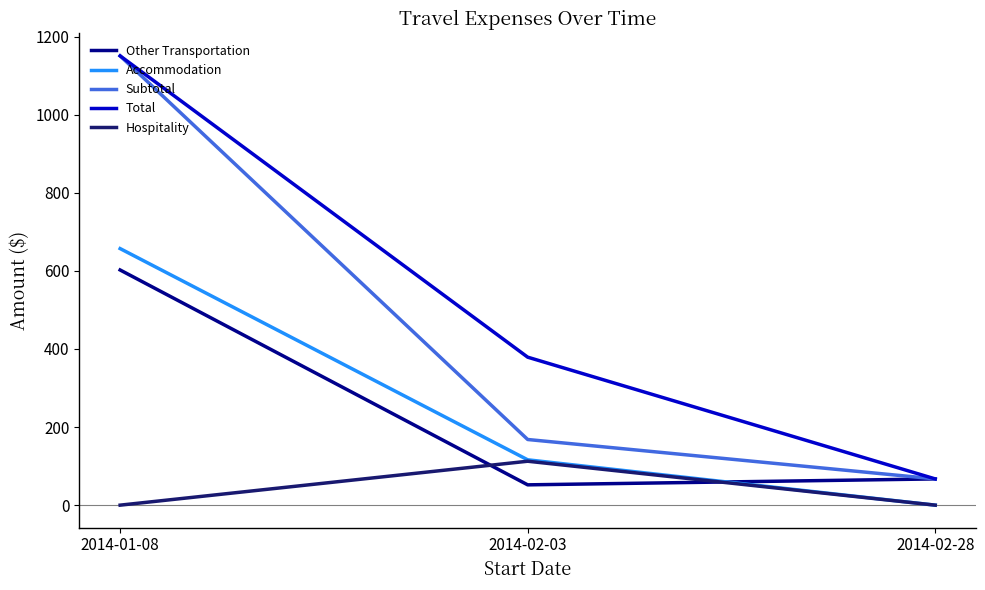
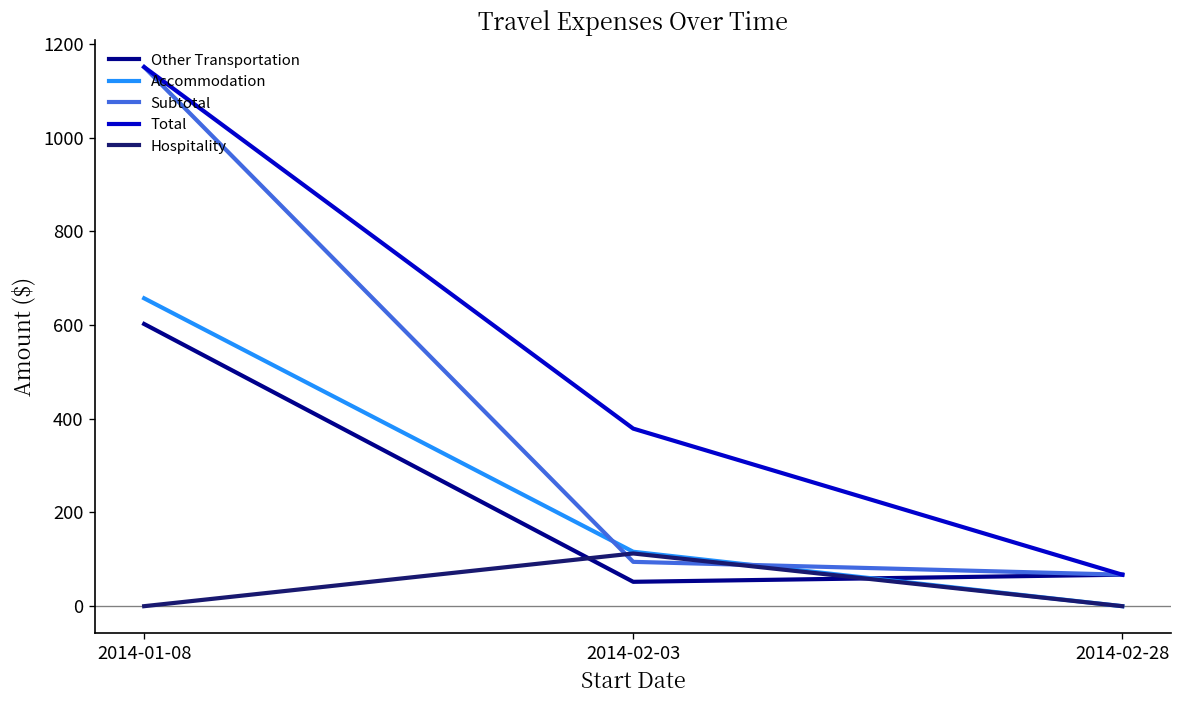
  {
    "Accommodation": {
      "2014-01-08": 660
    },
    "Subtotal": {
-     "2014-02-03": 170
+     "2014-02-03": 90
    },
    "Total": {
      "2014-02-03": 380
    }
  }
